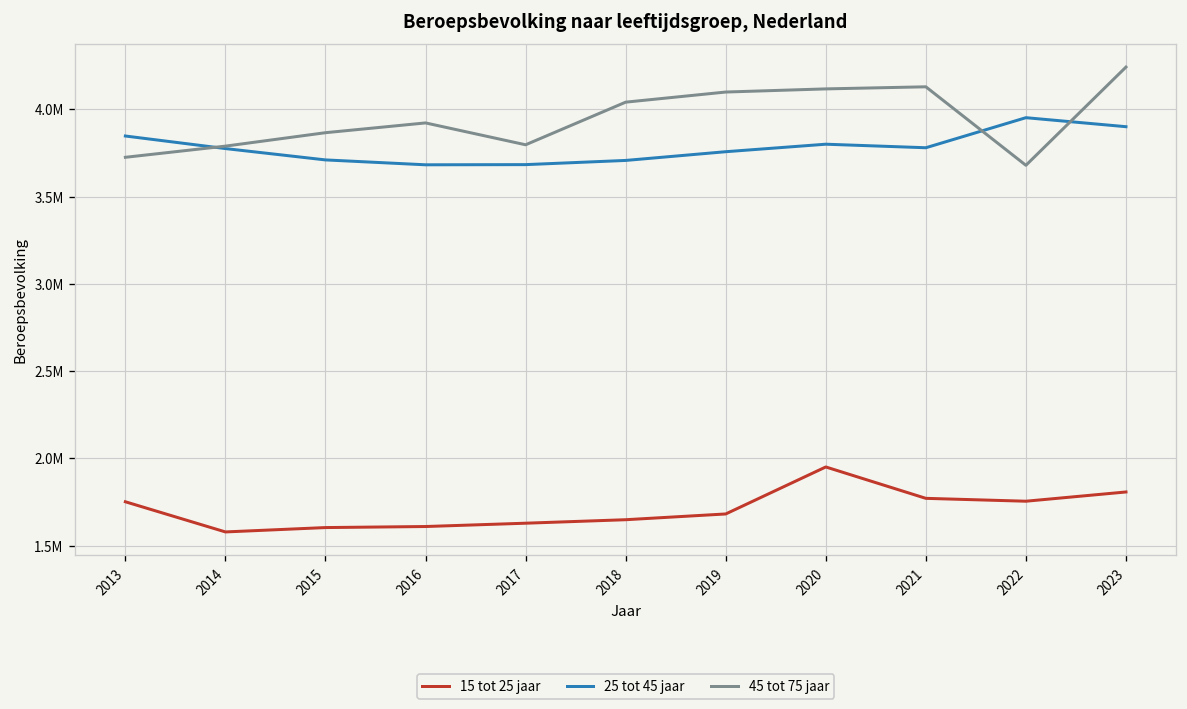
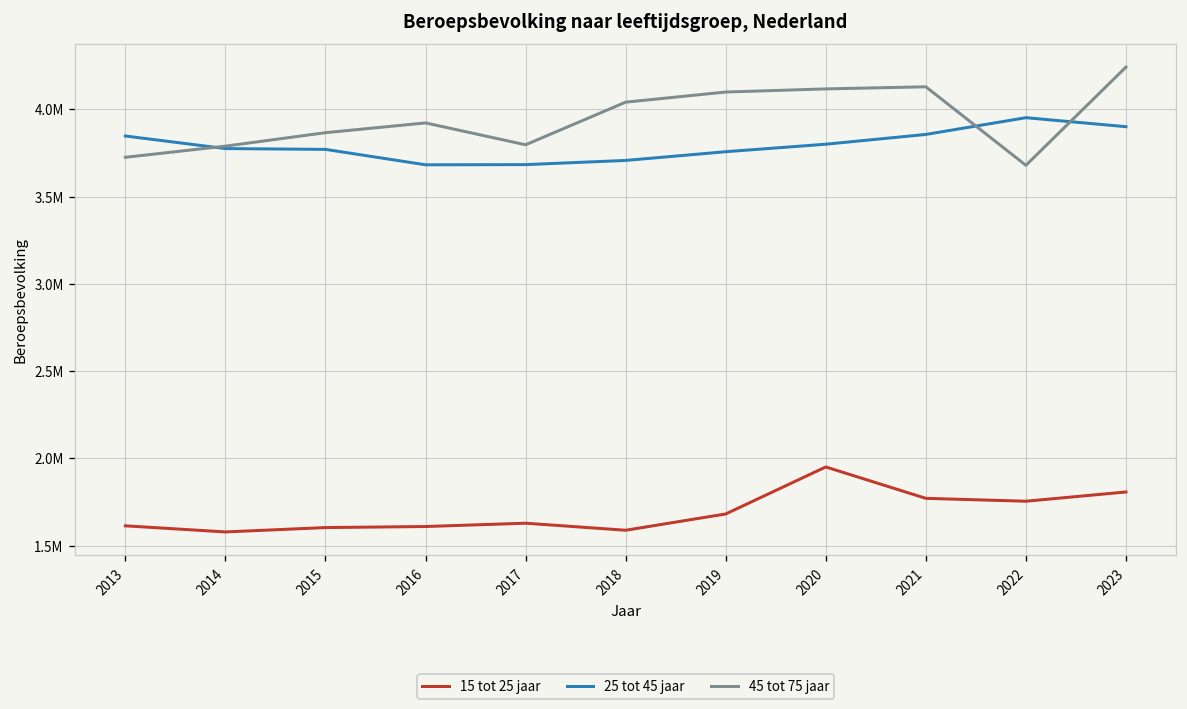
  {
    "15 tot 25 jaar": {
-     "2013": 1750000,
+     "2013": 1610000,
      "2014": 1580000,
      "2015": 1600000,
      "2016": 1610000,
      "2017": 1630000,
-     "2018": 1650000,
+     "2018": 1590000,
      "2019": 1680000,
      "2020": 1950000,
      "2021": 1770000,
      "2022": 1760000,
      "2023": 1810000
    },
    "25 tot 45 jaar": {
      "2013": 3850000,
-     "2015": 3710000,
+     "2015": 3770000,
      "2016": 3680000,
      "2017": 3680000,
      "2018": 3710000,
      "2019": 3760000,
      "2020": 3800000,
-     "2021": 3780000,
+     "2021": 3860000,
      "2022": 3950000,
      "2023": 3900000
    },
    "45 tot 75 jaar": {
      "2013": 3730000,
      "2015": 3870000,
      "2016": 3920000,
      "2017": 3800000,
      "2018": 4040000,
      "2019": 4100000,
      "2020": 4120000,
      "2021": 4130000,
      "2022": 3680000,
      "2023": 4240000
    }
  }
